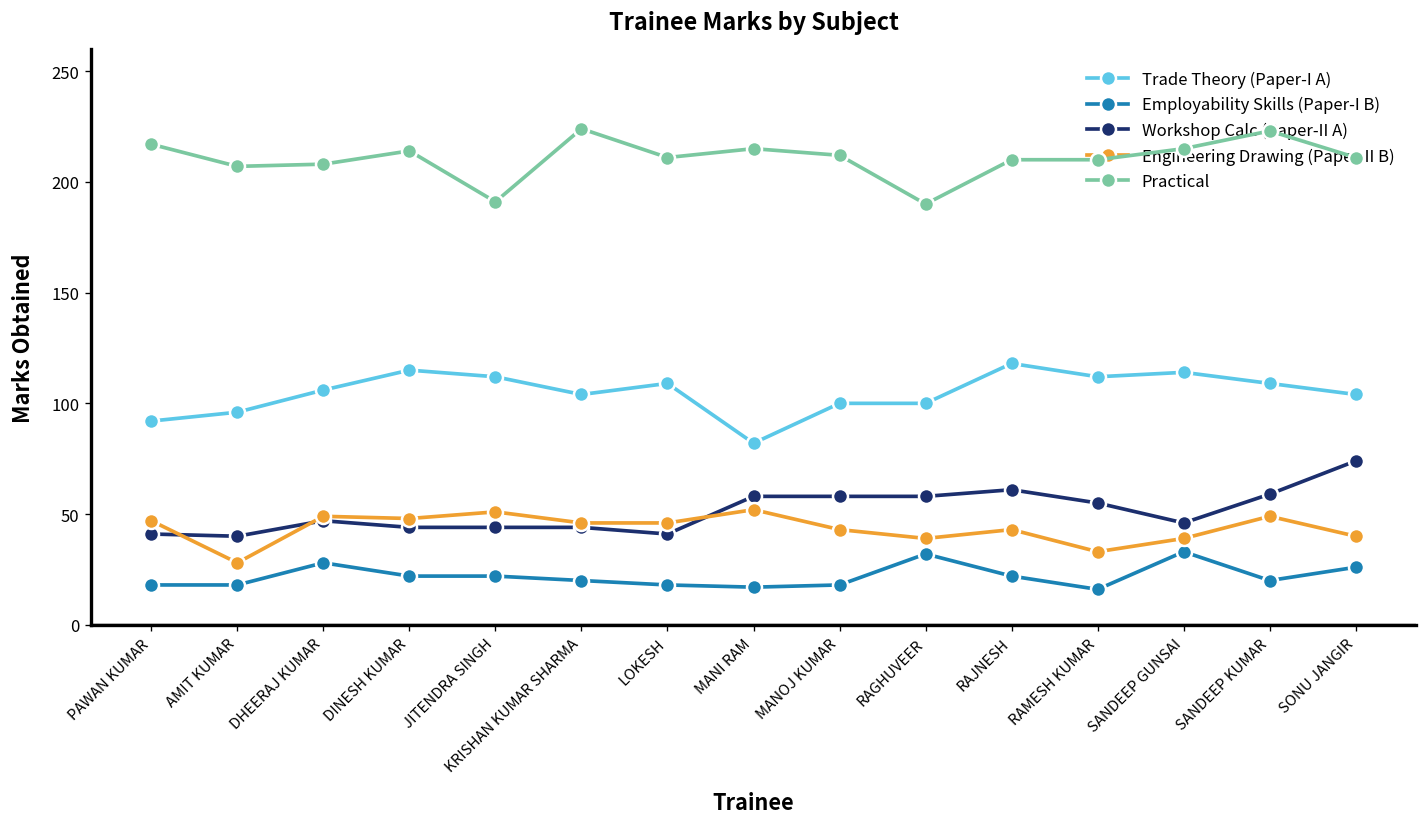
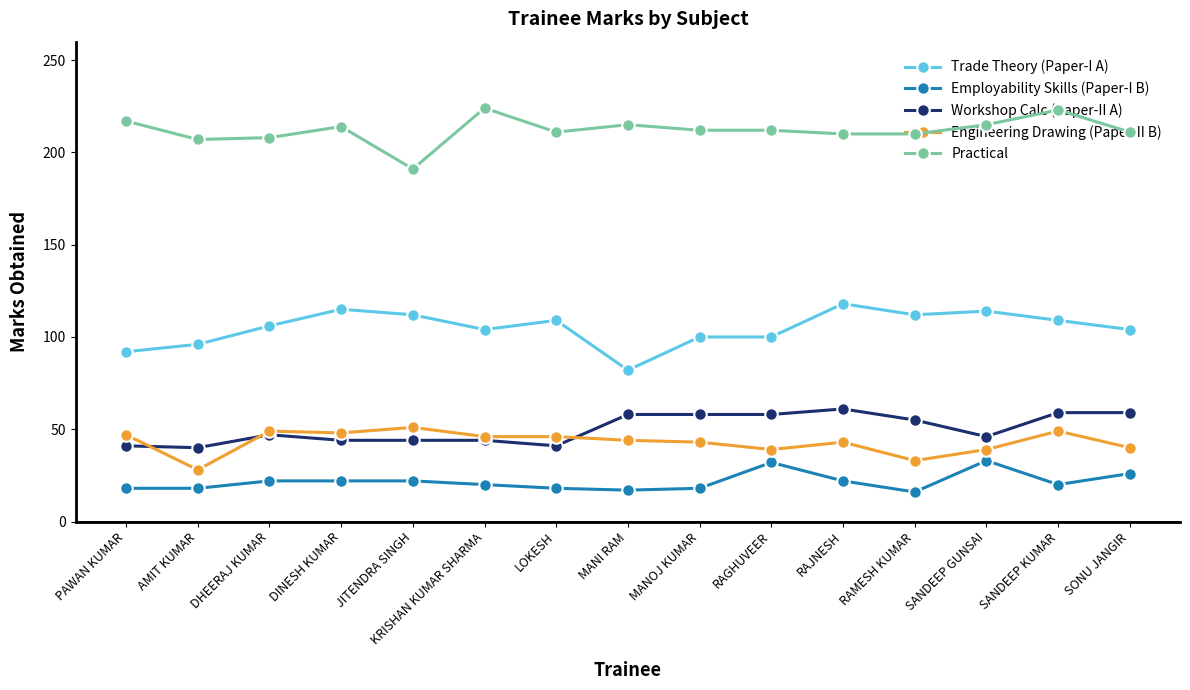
  {
    "Trade Theory (Paper-I A)": {
      "PAWAN KUMAR": 92,
      "AMIT KUMAR": 96,
      "DHEERAJ KUMAR": 106,
      "DINESH KUMAR": 115,
      "JITENDRA SINGH": 112,
      "KRISHAN KUMAR SHARMA": 104,
      "LOKESH": 109,
      "MANI RAM": 82,
      "MANOJ KUMAR": 100,
      "RAGHUVEER": 100,
      "RAJNESH": 118,
      "RAMESH KUMAR": 112,
      "SANDEEP GUNSAI": 114,
      "SANDEEP KUMAR": 109,
      "SONU JANGIR": 104
    },
    "Employability Skills (Paper-I B)": {
      "PAWAN KUMAR": 18,
      "AMIT KUMAR": 18,
-     "DHEERAJ KUMAR": 28,
+     "DHEERAJ KUMAR": 22,
      "DINESH KUMAR": 22,
      "JITENDRA SINGH": 22,
      "KRISHAN KUMAR SHARMA": 20,
      "LOKESH": 18,
      "MANI RAM": 17,
      "MANOJ KUMAR": 18,
      "RAGHUVEER": 32,
      "RAJNESH": 22,
      "RAMESH KUMAR": 16,
      "SANDEEP GUNSAI": 33,
      "SANDEEP KUMAR": 20,
      "SONU JANGIR": 26
    },
    "Workshop Calc (Paper-II A)": {
      "PAWAN KUMAR": 41,
      "AMIT KUMAR": 40,
      "DHEERAJ KUMAR": 47,
      "DINESH KUMAR": 44,
      "JITENDRA SINGH": 44,
      "KRISHAN KUMAR SHARMA": 44,
      "LOKESH": 41,
      "MANI RAM": 58,
      "MANOJ KUMAR": 58,
      "RAGHUVEER": 58,
      "RAJNESH": 61,
      "RAMESH KUMAR": 55,
      "SANDEEP GUNSAI": 46,
      "SANDEEP KUMAR": 59,
-     "SONU JANGIR": 74
+     "SONU JANGIR": 59
    },
    "Engineering Drawing (Paper-II B)": {
      "PAWAN KUMAR": 47,
      "AMIT KUMAR": 28,
      "DHEERAJ KUMAR": 49,
      "DINESH KUMAR": 48,
      "JITENDRA SINGH": 51,
      "KRISHAN KUMAR SHARMA": 46,
      "LOKESH": 46,
-     "MANI RAM": 52,
+     "MANI RAM": 44,
      "MANOJ KUMAR": 43,
      "RAGHUVEER": 39,
      "RAJNESH": 43,
      "RAMESH KUMAR": 33,
      "SANDEEP GUNSAI": 39,
      "SANDEEP KUMAR": 49,
      "SONU JANGIR": 40
    },
    "Practical": {
      "PAWAN KUMAR": 217,
      "AMIT KUMAR": 207,
      "DHEERAJ KUMAR": 208,
      "DINESH KUMAR": 214,
      "JITENDRA SINGH": 191,
      "KRISHAN KUMAR SHARMA": 224,
      "LOKESH": 211,
      "MANI RAM": 215,
      "MANOJ KUMAR": 212,
-     "RAGHUVEER": 190,
+     "RAGHUVEER": 212,
      "RAJNESH": 210
    }
  }
